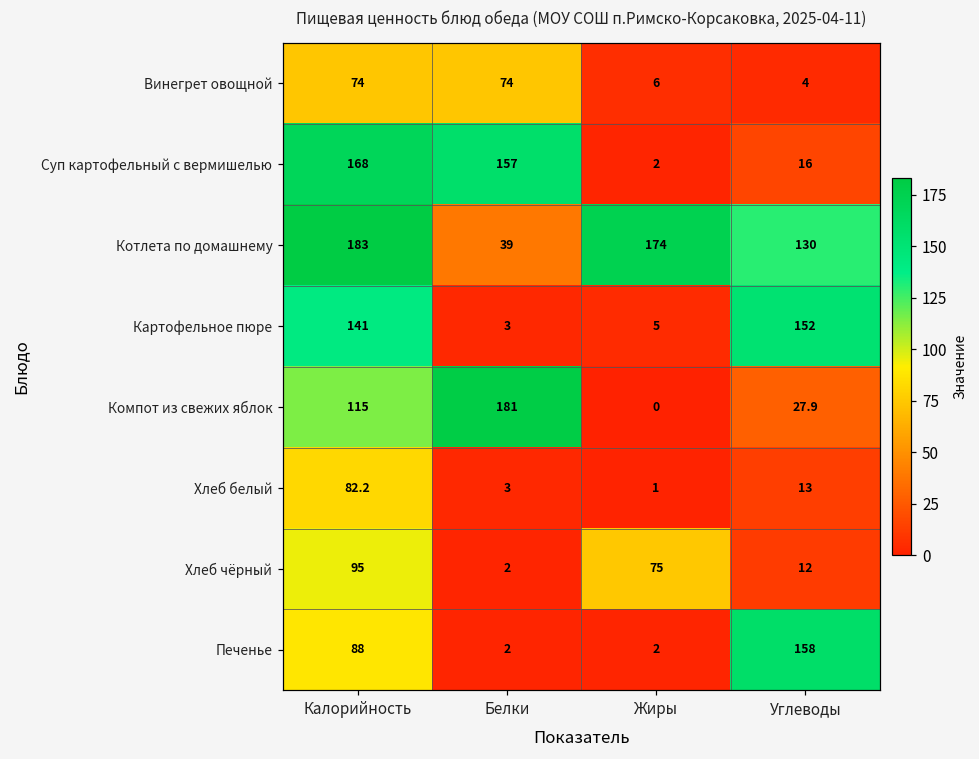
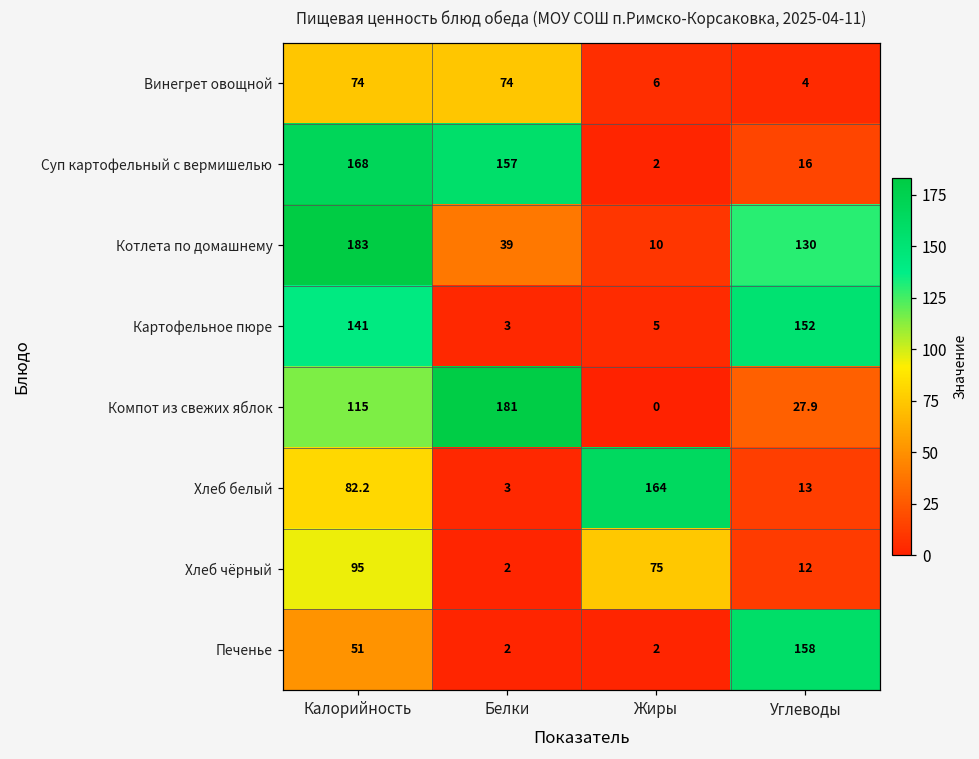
  {
    "Винегрет овощной": {
      "Калорийность": 74,
      "Белки": 74,
      "Жиры": 6,
      "Углеводы": 4
    },
    "Суп картофельный с вермишелью": {
      "Калорийность": 168,
      "Белки": 157,
      "Жиры": 2,
      "Углеводы": 16
    },
    "Котлета по домашнему": {
      "Калорийность": 183,
      "Белки": 39,
-     "Жиры": 174,
+     "Жиры": 10,
      "Углеводы": 130
    },
    "Картофельное пюре": {
      "Калорийность": 141,
      "Белки": 3,
      "Жиры": 5,
      "Углеводы": 152
    },
    "Компот из свежих яблок": {
      "Калорийность": 115,
      "Белки": 181,
      "Жиры": 0,
      "Углеводы": 27.9
    },
    "Хлеб белый": {
      "Калорийность": 82.2,
      "Белки": 3,
-     "Жиры": 1,
+     "Жиры": 164,
      "Углеводы": 13
    },
    "Хлеб чёрный": {
      "Калорийность": 95,
      "Белки": 2,
      "Жиры": 75,
      "Углеводы": 12
    },
    "Печенье": {
-     "Калорийность": 88,
+     "Калорийность": 51,
      "Белки": 2,
      "Жиры": 2,
      "Углеводы": 158
    }
  }
